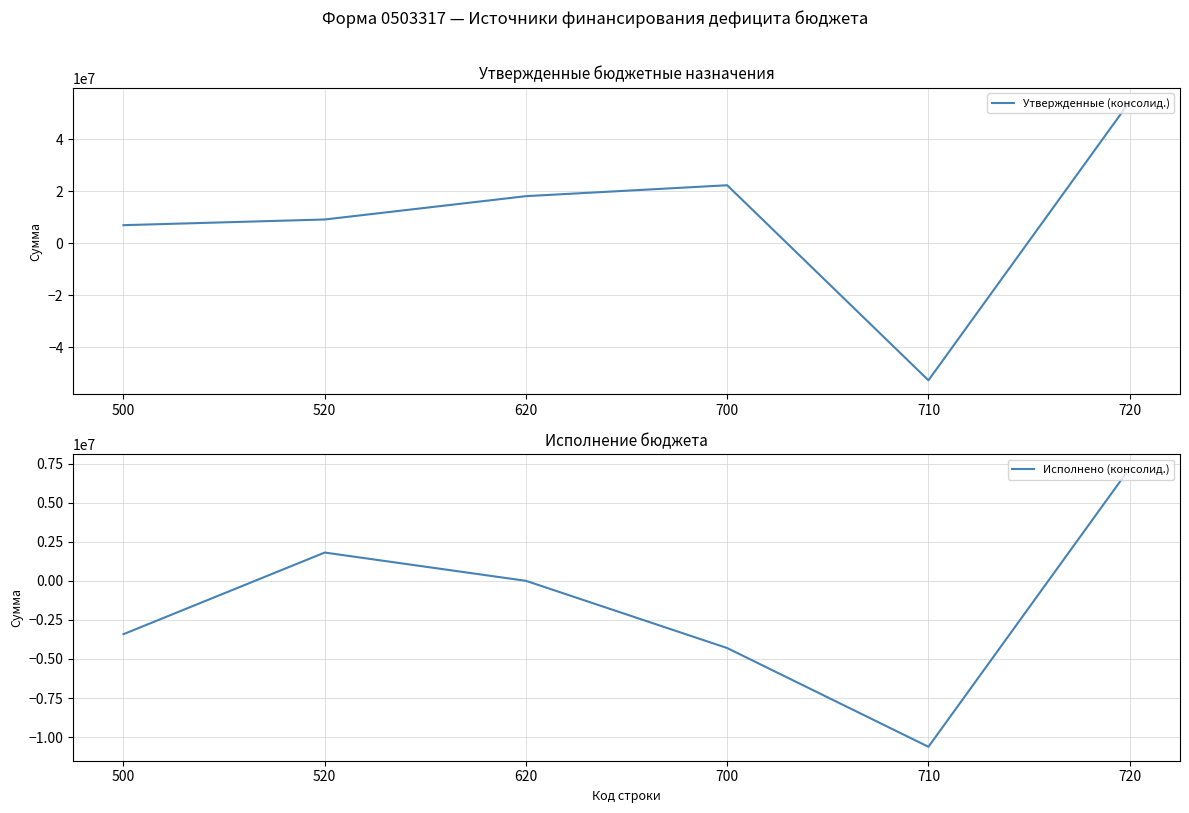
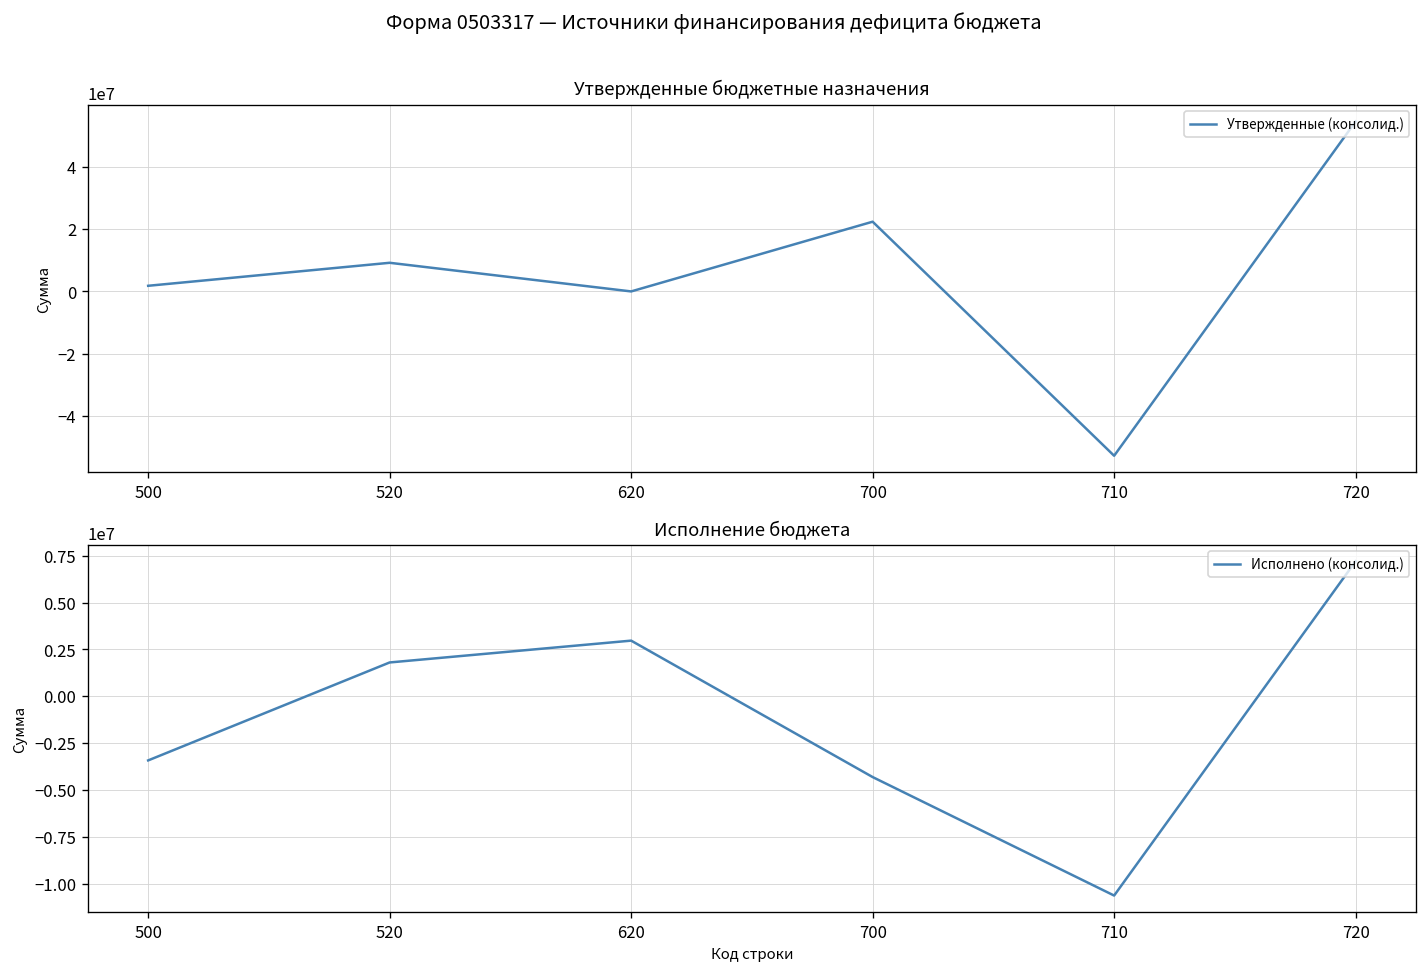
  {
    "Утвержденные бюджетные назначения": {
-     "500": 7000000,
+     "500": 2000000,
      "520": 9000000,
-     "620": 18000000,
+     "620": 0,
      "700": 22000000,
      "710": -53000000
    },
    "Исполнение бюджета": {
      "500": -3400000,
      "520": 1800000,
-     "620": 0,
+     "620": 3000000,
      "700": -4300000,
      "710": -10600000
    }
  }
